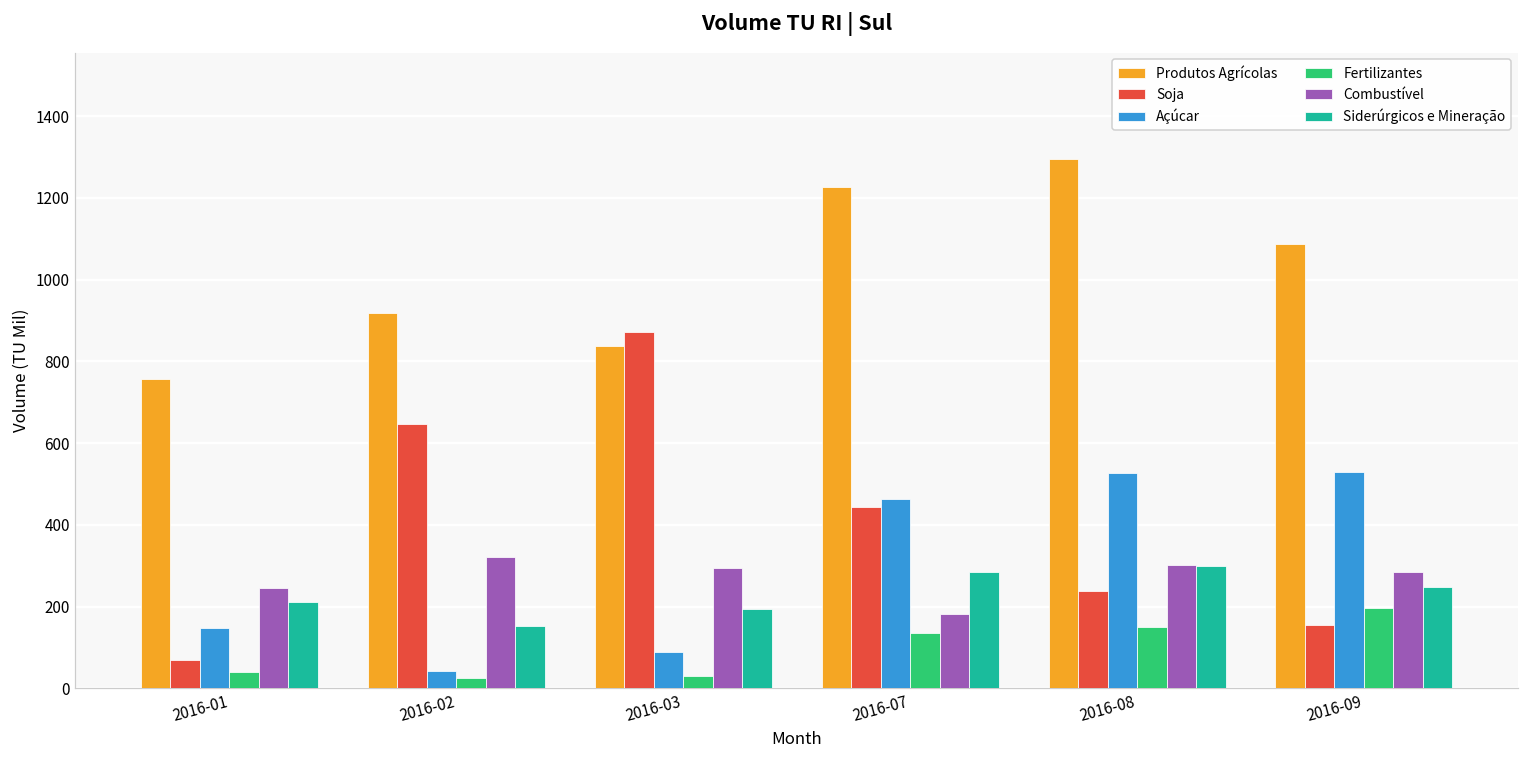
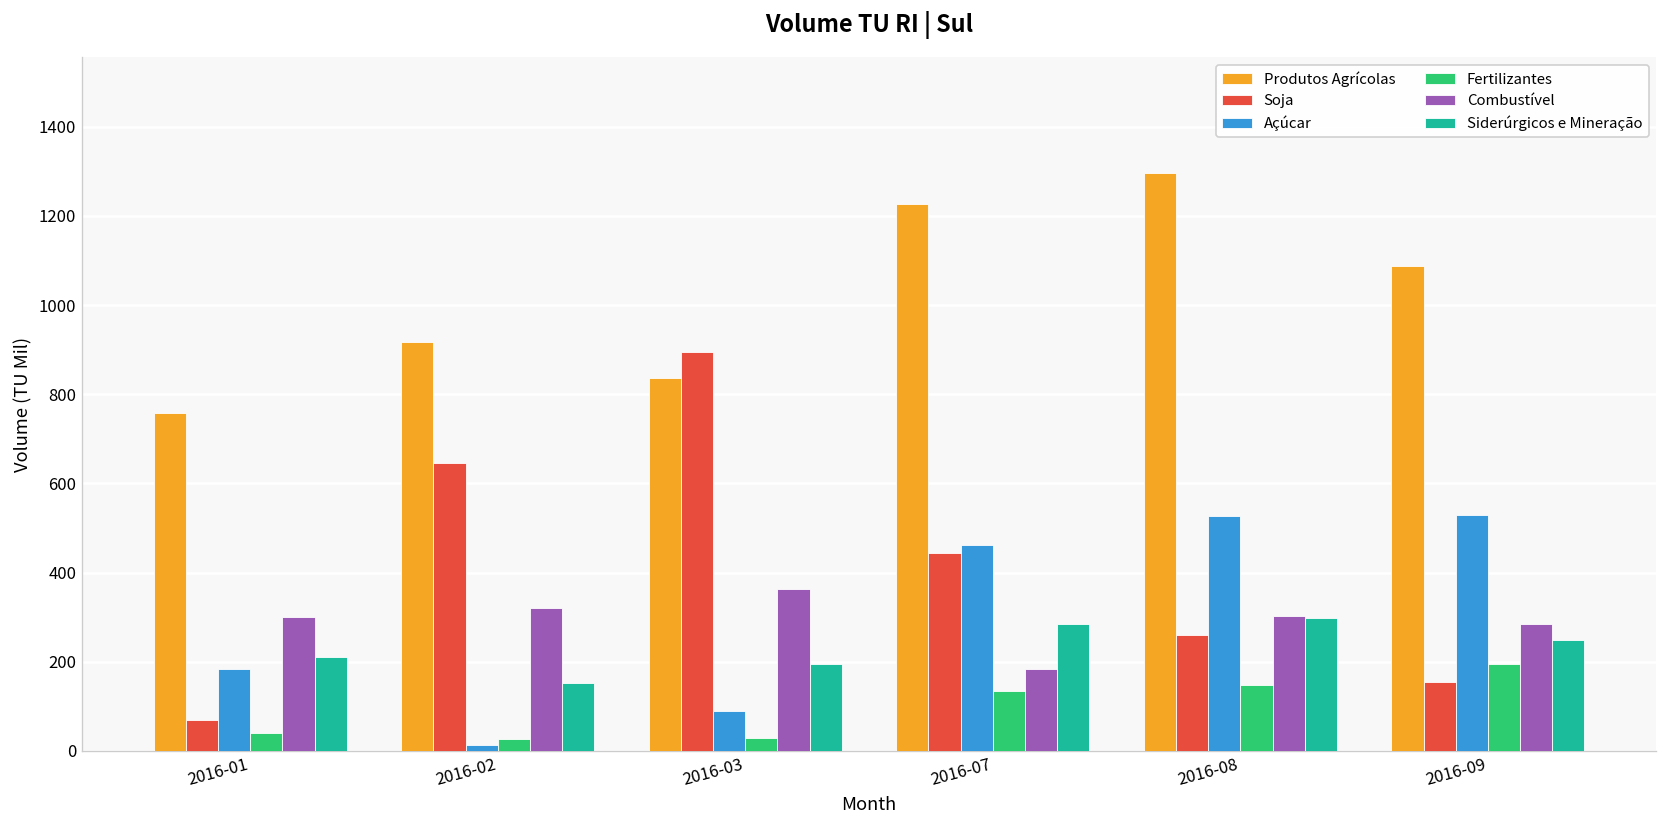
  {
    "Produtos Agrícolas": {
      "2016-01": 760,
      "2016-02": 920,
      "2016-03": 840,
      "2016-07": 1230,
      "2016-08": 1300,
      "2016-09": 1090
    },
    "Soja": {
      "2016-01": 70,
      "2016-02": 650,
-     "2016-03": 870,
+     "2016-03": 900,
      "2016-07": 440,
-     "2016-08": 240,
+     "2016-08": 260,
      "2016-09": 150
    },
    "Açúcar": {
-     "2016-01": 150,
-     "2016-02": 40,
+     "2016-01": 180,
+     "2016-02": 10,
      "2016-03": 90,
      "2016-07": 460,
      "2016-08": 530,
      "2016-09": 530
    },
    "Combustível": {
-     "2016-01": 250,
+     "2016-01": 300,
      "2016-02": 320,
-     "2016-03": 290,
+     "2016-03": 360,
      "2016-07": 180,
      "2016-08": 300,
      "2016-09": 280
    }
  }
